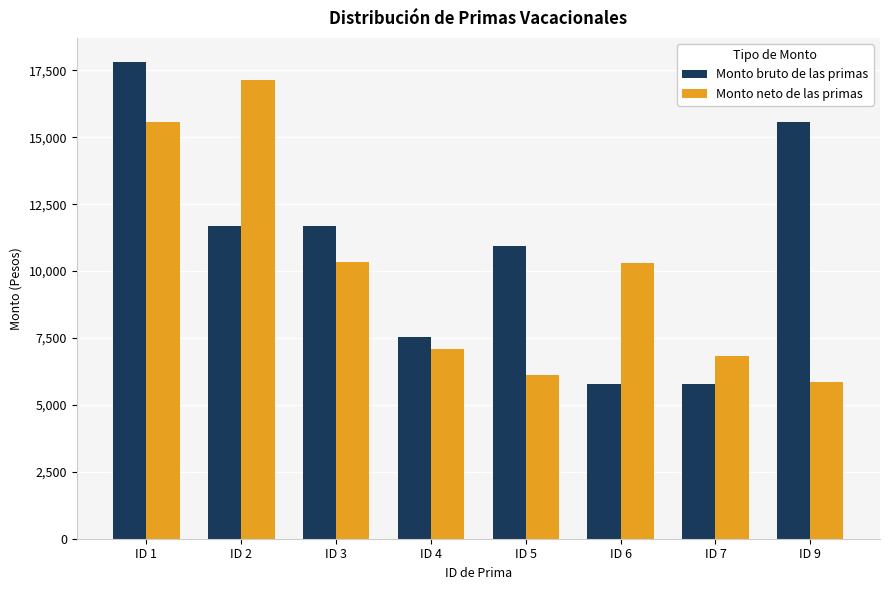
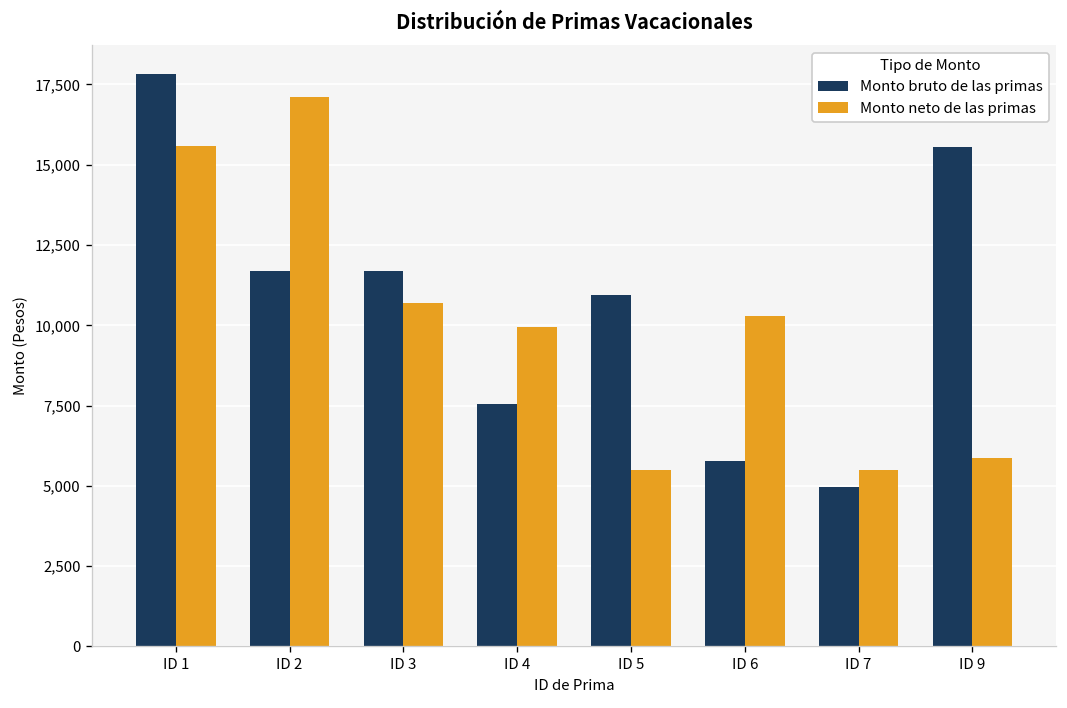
  {
    "Monto bruto de las primas": {
      "ID 1": "17,800",
      "ID 2": "11,700",
      "ID 3": "11,700",
      "ID 4": "7,500",
      "ID 5": "10,900",
      "ID 6": "5,800",
-     "ID 7": "5,800",
+     "ID 7": "5,000",
      "ID 9": "15,600"
    },
    "Monto neto de las primas": {
      "ID 1": "15,600",
      "ID 2": "17,100",
-     "ID 3": "10,300",
-     "ID 4": "7,100",
-     "ID 5": "6,100",
+     "ID 3": "10,700",
+     "ID 4": "9,900",
+     "ID 5": "5,500",
      "ID 6": "10,300",
-     "ID 7": "6,800",
+     "ID 7": "5,500",
      "ID 9": "5,900"
    }
  }
